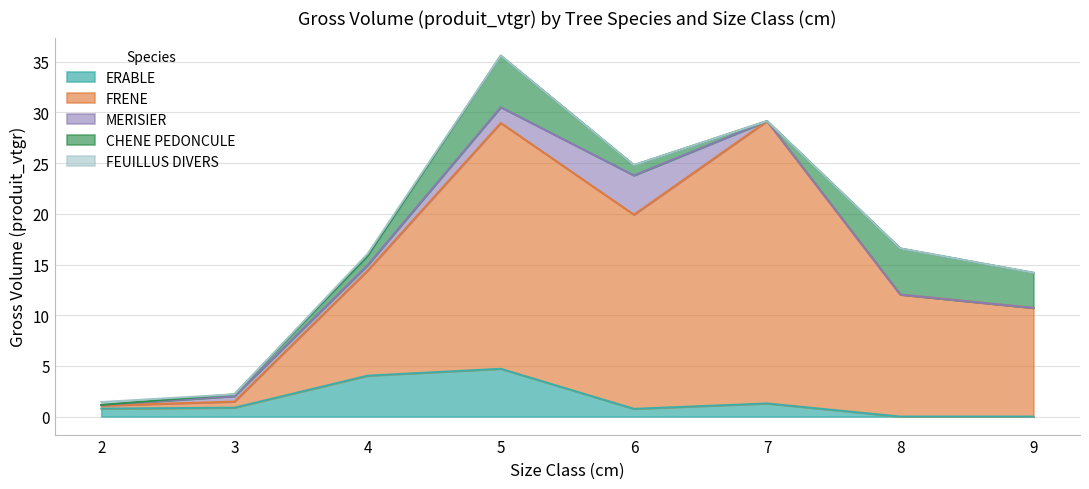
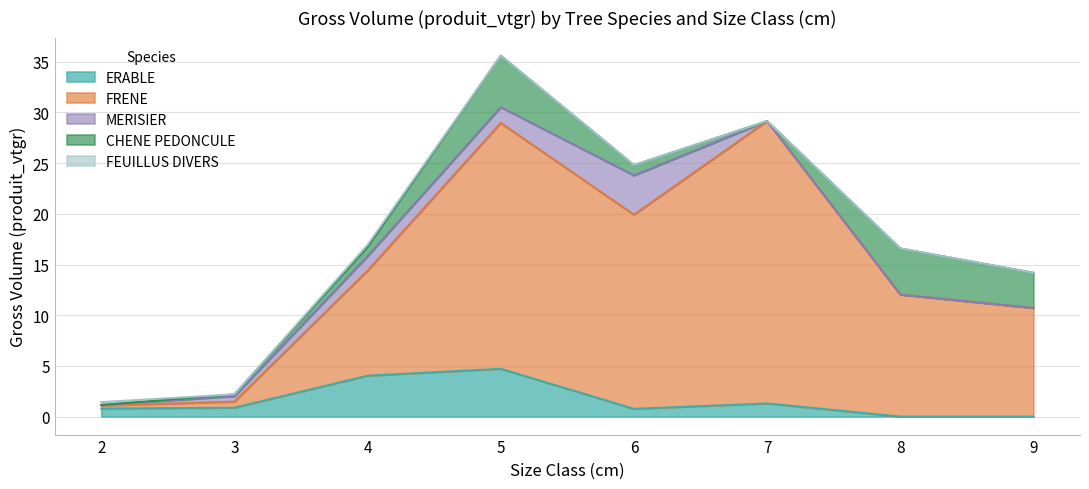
  {
    "ERABLE": {
      "2": 0.8,
      "3": 0.9,
      "4": 4.0,
      "5": 4.7,
      "6": 0.8,
      "7": 1.3,
      "8": 0.0,
      "9": 0.0
    },
    "FRENE": {
      "3": 0.6,
      "4": 10.4,
      "5": 24.3,
      "6": 19.2
    },
    "MERISIER": {
-     "4": 0.5,
+     "4": 1.4,
      "5": 1.6,
      "6": 3.9
    },
    "FEUILLUS DIVERS": {
      "2": 0.3
    }
  }
